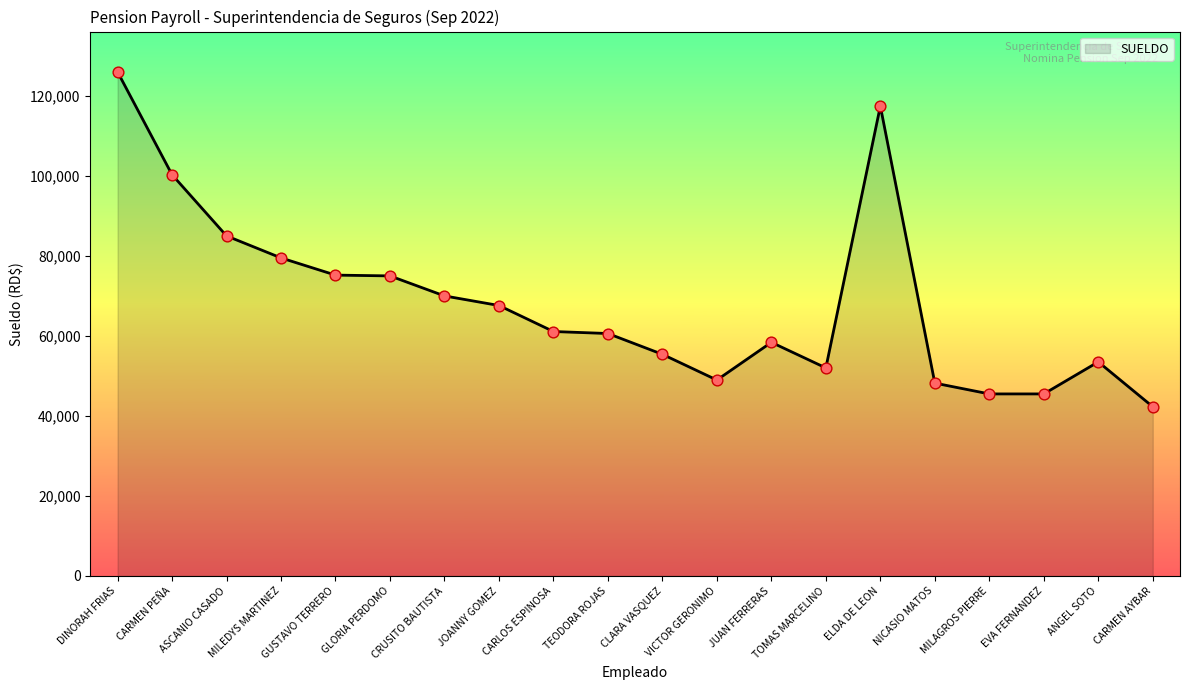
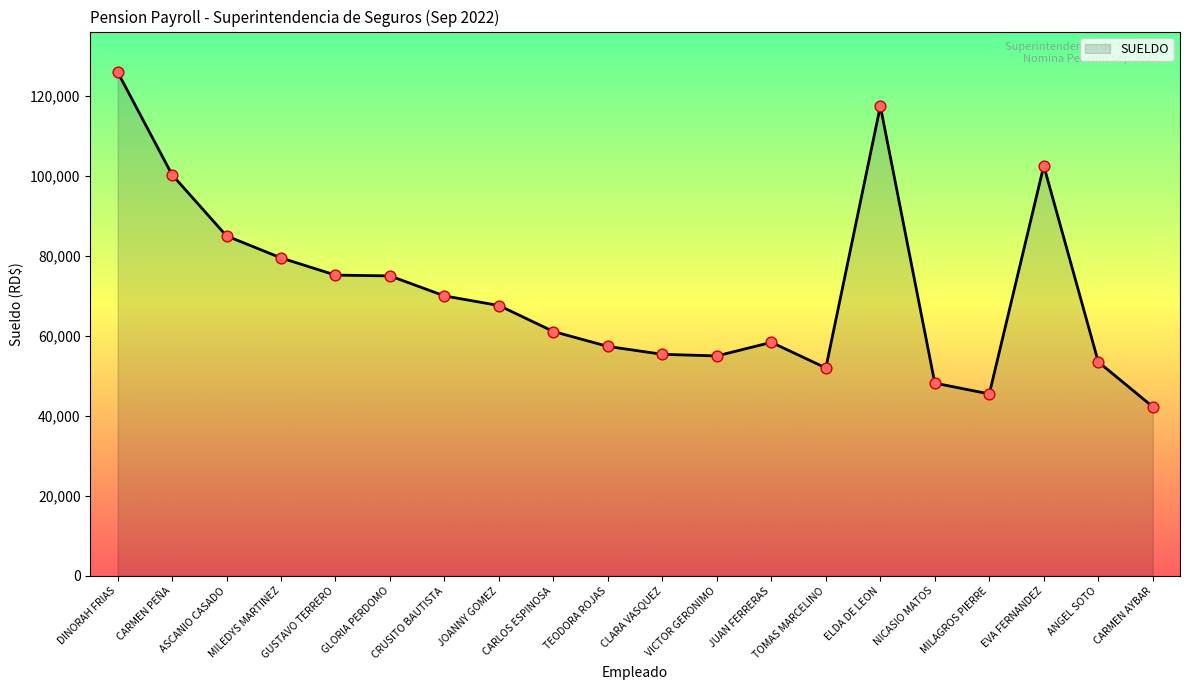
  {
    "DINORAH FRIAS": "126,000",
    "CARMEN PEÑA": "100,000",
    "ASCANIO CASADO": "85,000",
    "MILEDYS MARTINEZ": "80,000",
    "GUSTAVO TERRERO": "75,000",
    "GLORIA PERDOMO": "75,000",
    "CRUSITO BAUTISTA": "70,000",
    "JOANNY GOMEZ": "68,000",
    "CARLOS ESPINOSA": "61,000",
-   "TEODORA ROJAS": "61,000",
+   "TEODORA ROJAS": "57,000",
    "CLARA VASQUEZ": "55,000",
-   "VICTOR GERONIMO": "49,000",
+   "VICTOR GERONIMO": "55,000",
    "JUAN FERRERAS": "58,000",
    "TOMAS MARCELINO": "52,000",
    "ELDA DE LEON": "117,000",
    "NICASIO MATOS": "48,000",
    "MILAGROS PIERRE": "46,000",
-   "EVA FERNANDEZ": "46,000",
+   "EVA FERNANDEZ": "103,000",
    "ANGEL SOTO": "54,000",
    "CARMEN AYBAR": "42,000"
  }
